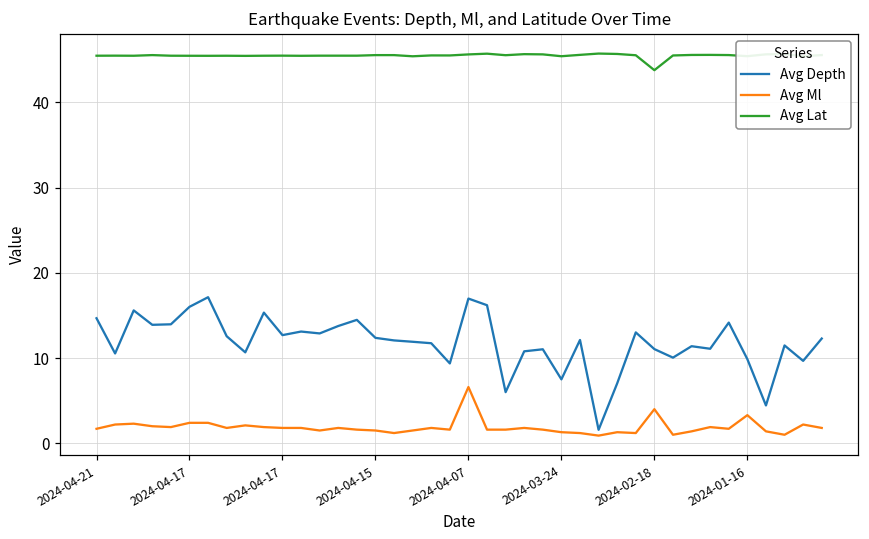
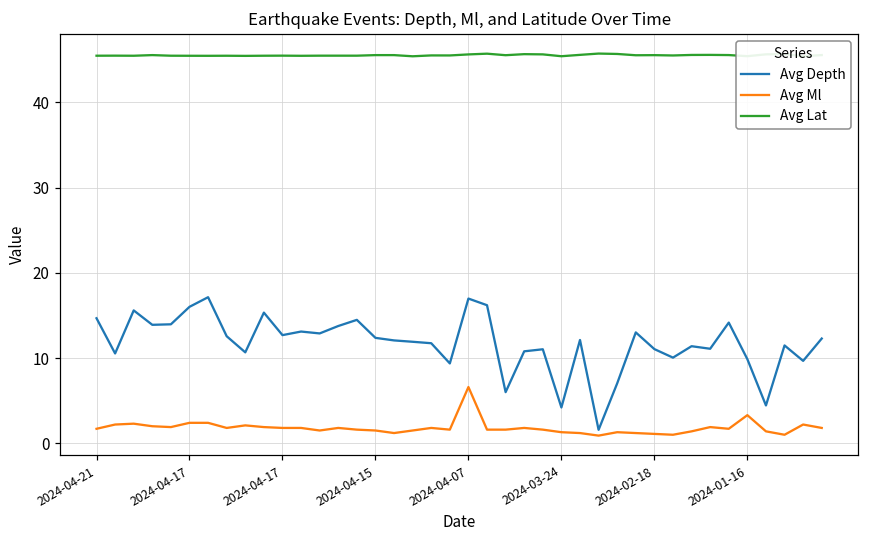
  {
    "Avg Depth": {
      "2024-04-07": 17,
-     "2024-03-24": 8,
+     "2024-03-24": 4,
      "2024-02-18": 11,
      "2024-01-16": 10
    },
    "Avg Ml": {
      "2024-04-07": 7,
      "2024-03-24": 1,
-     "2024-02-18": 4,
+     "2024-02-18": 1,
      "2024-01-16": 3
    },
    "Avg Lat": {
      "2024-04-07": 46,
      "2024-03-24": 45,
-     "2024-02-18": 44
+     "2024-02-18": 46
    }
  }
